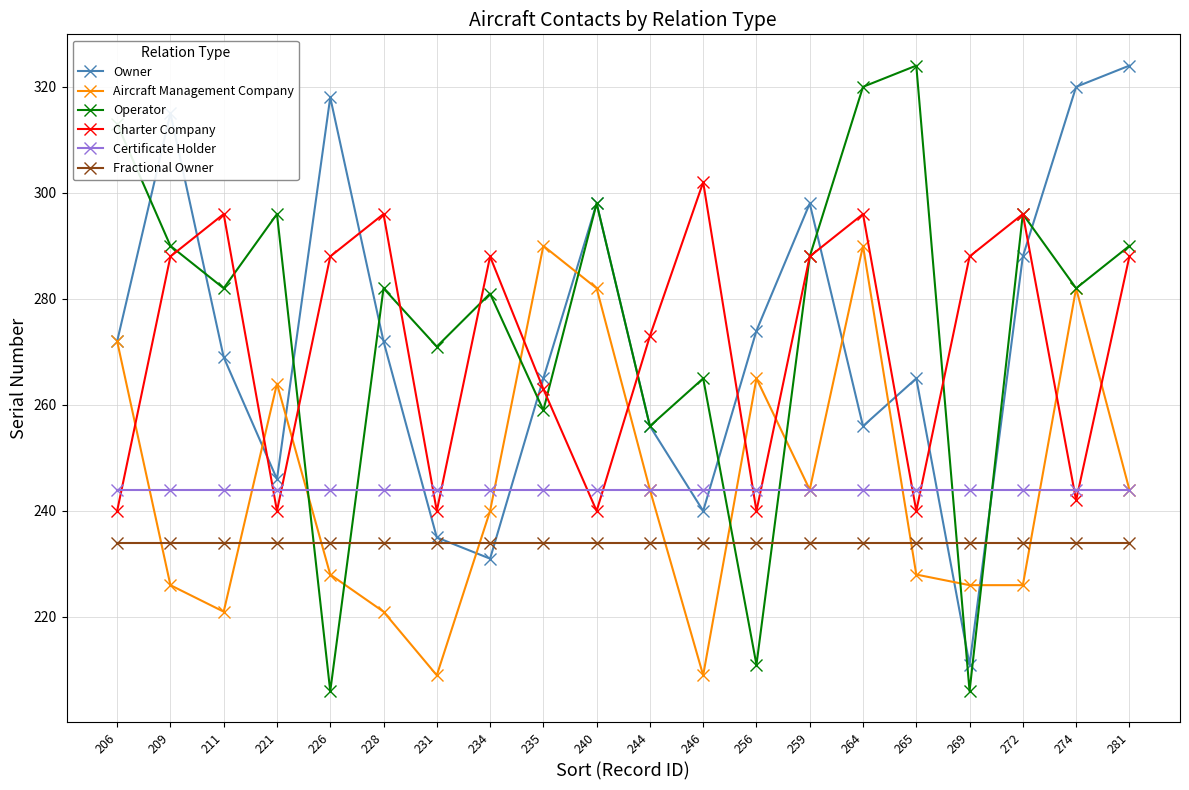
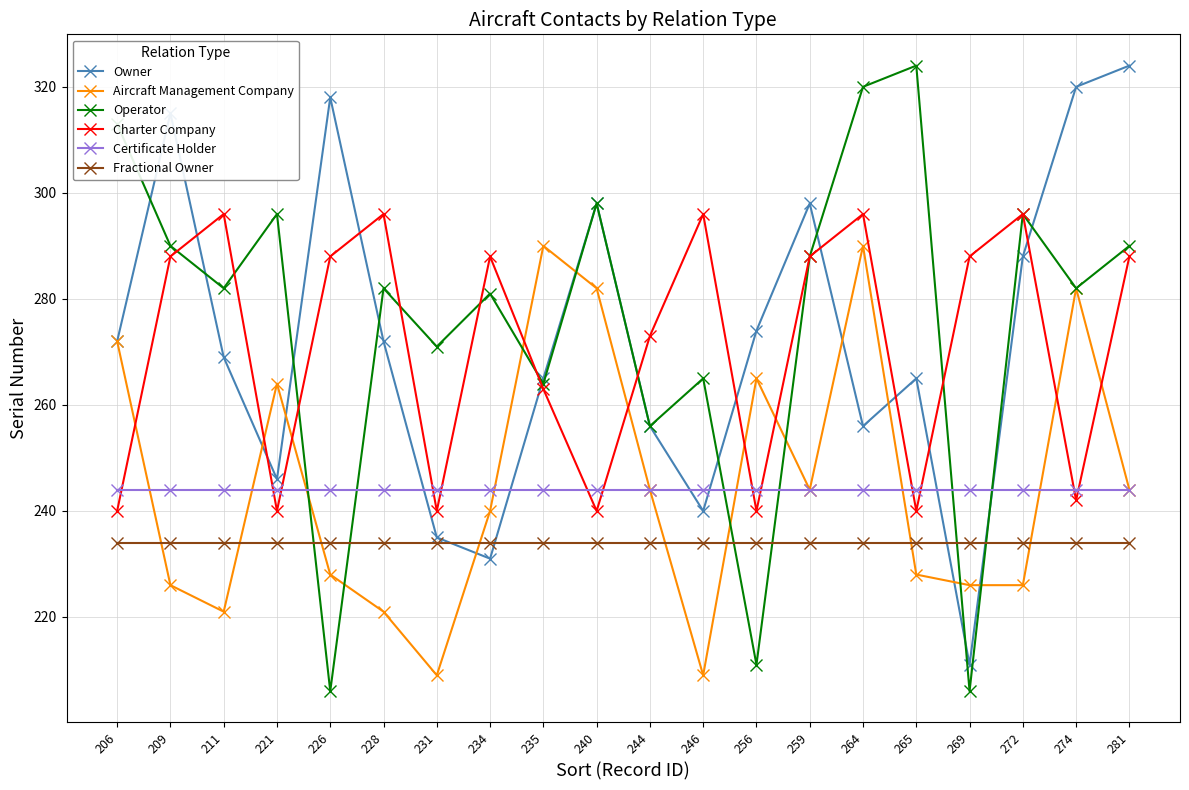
  {
    "Owner": {
      "211": 269,
      "221": 246,
      "226": 318,
      "228": 272,
      "231": 235,
      "234": 231,
      "235": 265,
      "246": 240,
      "256": 274,
      "259": 298,
      "264": 256,
      "265": 265,
      "269": 211,
      "272": 288,
      "274": 320,
      "281": 324
    },
    "Aircraft Management Company": {
      "209": 226,
      "211": 221,
      "221": 264,
      "226": 228,
      "228": 221,
      "231": 209,
      "234": 240,
      "235": 290,
      "240": 282,
      "246": 209,
      "256": 265,
      "264": 290,
      "265": 228,
      "269": 226,
      "272": 226
    },
    "Operator": {
      "209": 290,
      "211": 282,
      "221": 296,
      "226": 206,
      "228": 282,
      "231": 271,
      "234": 281,
-     "235": 259,
+     "235": 264,
      "246": 265,
      "256": 211,
      "264": 320,
      "265": 324,
      "269": 206,
      "281": 290
    },
    "Charter Company": {
      "206": 240,
      "209": 288,
      "211": 296,
      "221": 240,
      "226": 288,
      "228": 296,
      "231": 240,
      "234": 288,
      "235": 263,
      "240": 240,
      "244": 273,
-     "246": 302,
+     "246": 296,
      "256": 240,
      "264": 296,
      "265": 240,
      "269": 288,
      "274": 242,
      "281": 288
    },
    "Certificate Holder": {
      "206": 244,
      "209": 244,
      "211": 244,
      "221": 244,
      "226": 244,
      "228": 244,
      "231": 244,
      "234": 244,
      "235": 244,
      "240": 244,
      "246": 244,
      "256": 244,
      "264": 244,
      "265": 244,
      "269": 244,
      "272": 244,
      "274": 244
    },
    "Fractional Owner": {
      "206": 234,
      "209": 234,
      "211": 234,
      "221": 234,
      "226": 234,
      "228": 234,
      "231": 234,
      "234": 234,
      "235": 234,
      "240": 234,
      "244": 234,
      "246": 234,
      "256": 234,
      "259": 234,
      "264": 234,
      "265": 234,
      "269": 234,
      "272": 234,
      "274": 234,
      "281": 234
    }
  }
